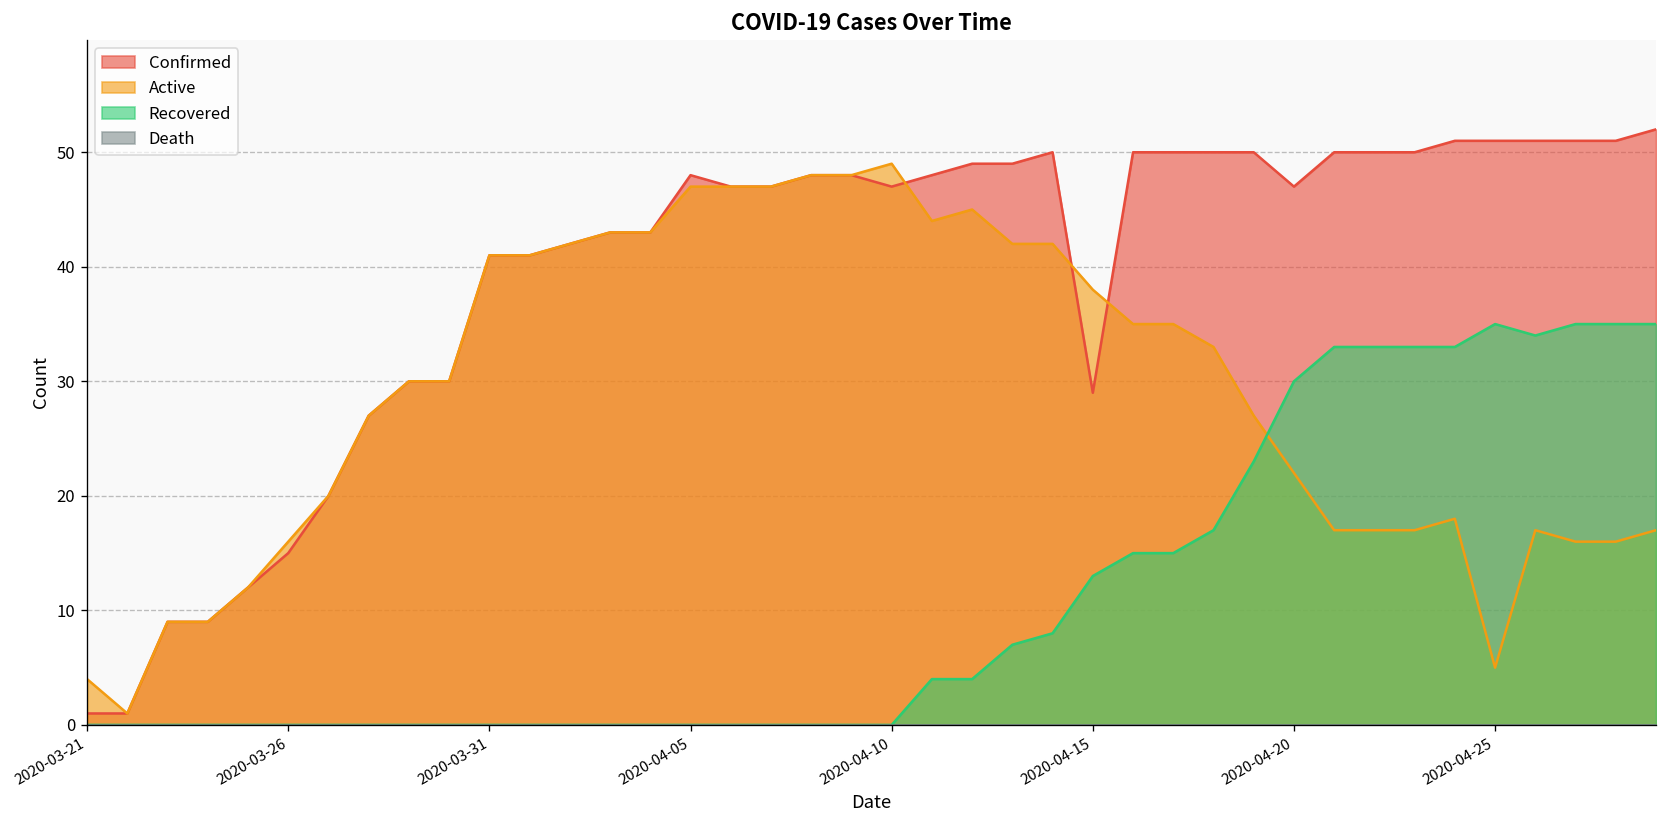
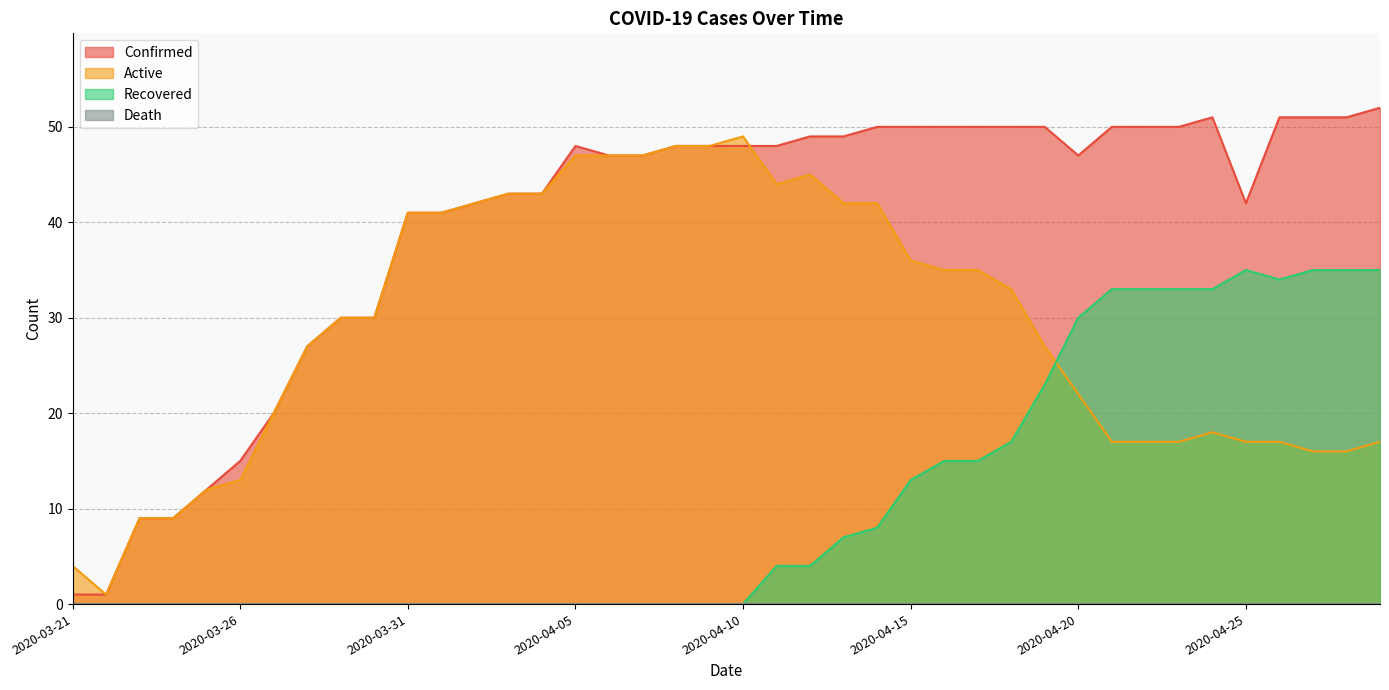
  {
    "Confirmed": {
      "2020-03-21": 1,
      "2020-03-26": 15,
      "2020-04-05": 48,
-     "2020-04-10": 47,
-     "2020-04-15": 29,
+     "2020-04-10": 48,
+     "2020-04-15": 50,
      "2020-04-20": 47,
-     "2020-04-25": 51
+     "2020-04-25": 42
    },
    "Active": {
      "2020-03-21": 4,
-     "2020-03-26": 16,
+     "2020-03-26": 13,
      "2020-04-05": 47,
      "2020-04-10": 49,
-     "2020-04-15": 38,
+     "2020-04-15": 36,
      "2020-04-20": 22,
-     "2020-04-25": 5
+     "2020-04-25": 17
    },
    "Recovered": {
      "2020-04-15": 13,
      "2020-04-20": 30,
      "2020-04-25": 35
    },
    "Death": {
      "2020-04-15": 0,
      "2020-04-20": 0,
      "2020-04-25": 0
    }
  }
